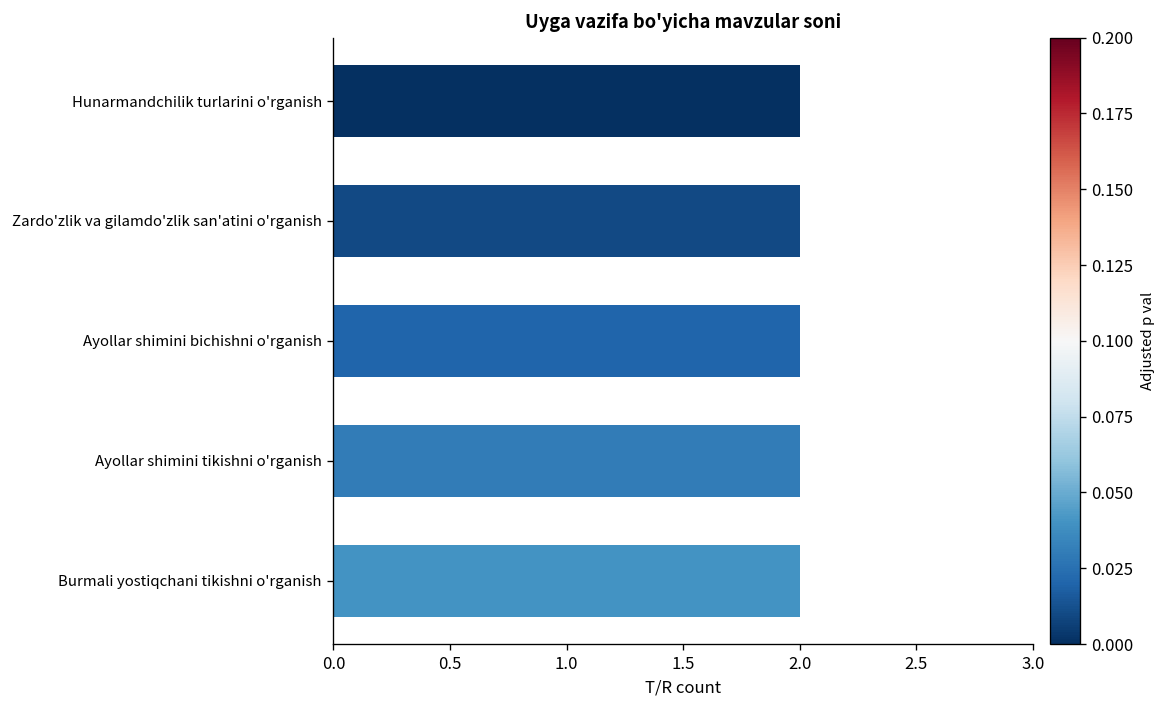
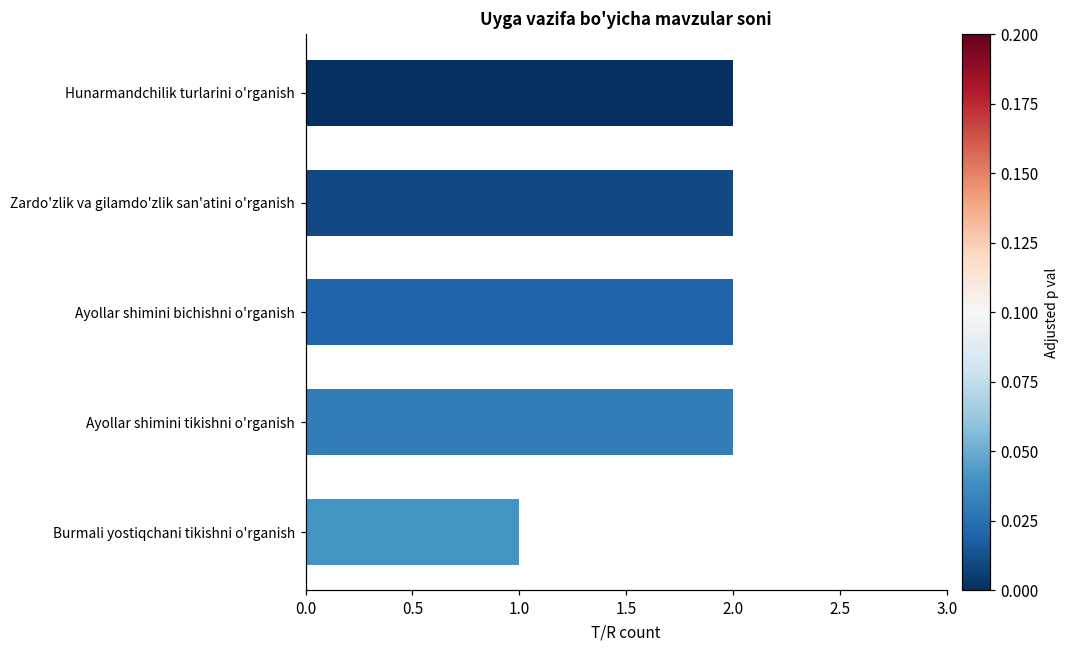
  {
    "Hunarmandchilik turlarini o'rganish": 2,
    "Zardo'zlik va gilamdo'zlik san'atini o'rganish": 2,
    "Ayollar shimini bichishni o'rganish": 2,
    "Ayollar shimini tikishni o'rganish": 2,
-   "Burmali yostiqchani tikishni o'rganish": 2
+   "Burmali yostiqchani tikishni o'rganish": 1
  }
